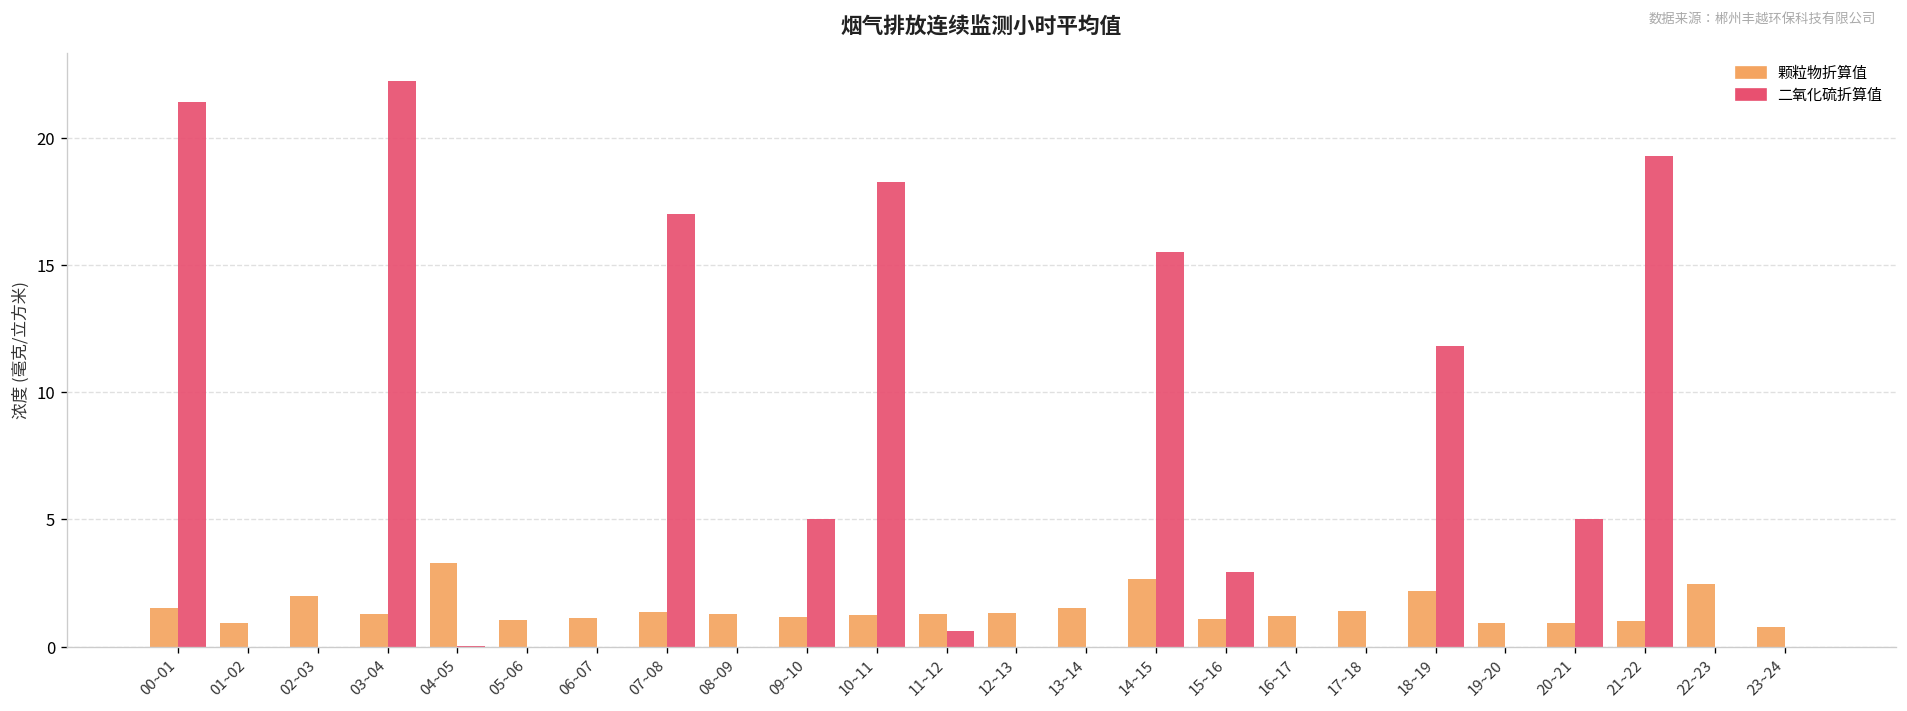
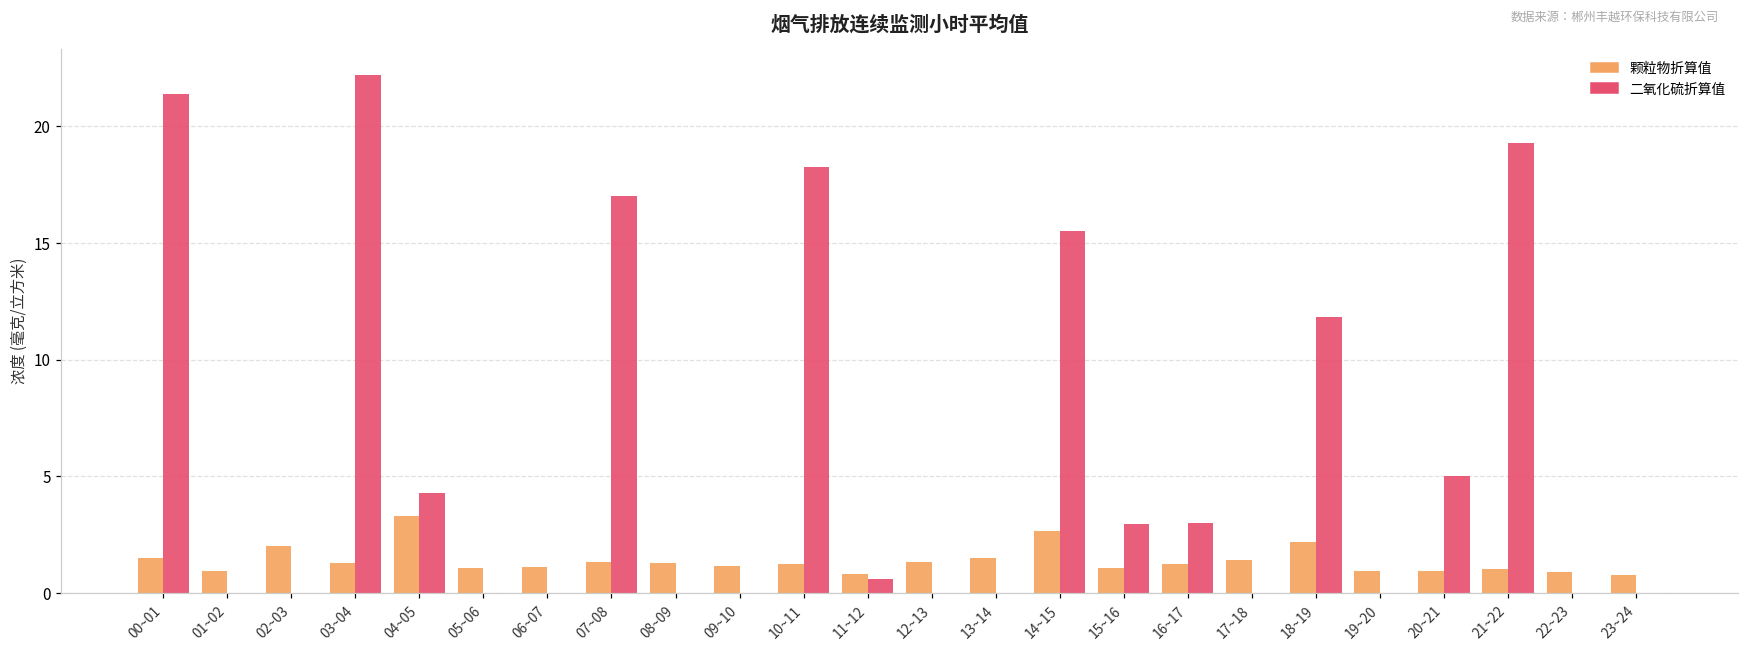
  {
    "颗粒物折算值": {
      "00~01": 1.5,
      "01~02": 0.9,
      "02~03": 2.0,
      "03~04": 1.3,
      "04~05": 3.3,
      "05~06": 1.1,
      "06~07": 1.1,
      "07~08": 1.3,
      "08~09": 1.3,
      "09~10": 1.2,
      "10~11": 1.3,
-     "11~12": 1.3,
+     "11~12": 0.8,
      "12~13": 1.3,
      "13~14": 1.5,
      "14~15": 2.6,
      "15~16": 1.1,
      "16~17": 1.2,
      "17~18": 1.4,
      "18~19": 2.2,
      "19~20": 0.9,
      "20~21": 0.9,
      "21~22": 1.0,
-     "22~23": 2.4,
+     "22~23": 0.9,
      "23~24": 0.8
    },
    "二氧化硫折算值": {
      "00~01": 21.4,
      "01~02": 0.0,
      "02~03": 0.0,
      "03~04": 22.2,
-     "04~05": 0.0,
+     "04~05": 4.3,
      "05~06": 0.0,
      "06~07": 0.0,
      "07~08": 17.0,
      "08~09": 0.0,
-     "09~10": 5,
+     "09~10": 0,
      "10~11": 18.3,
      "11~12": 0.6,
      "12~13": 0.0,
      "13~14": 0.0,
      "14~15": 15.5,
      "15~16": 2.9,
-     "16~17": 0,
+     "16~17": 3,
      "17~18": 0.0,
      "18~19": 11.8,
      "19~20": 0.0,
      "20~21": 5.0,
      "21~22": 19.3,
      "22~23": 0.0,
      "23~24": 0.0
    }
  }
